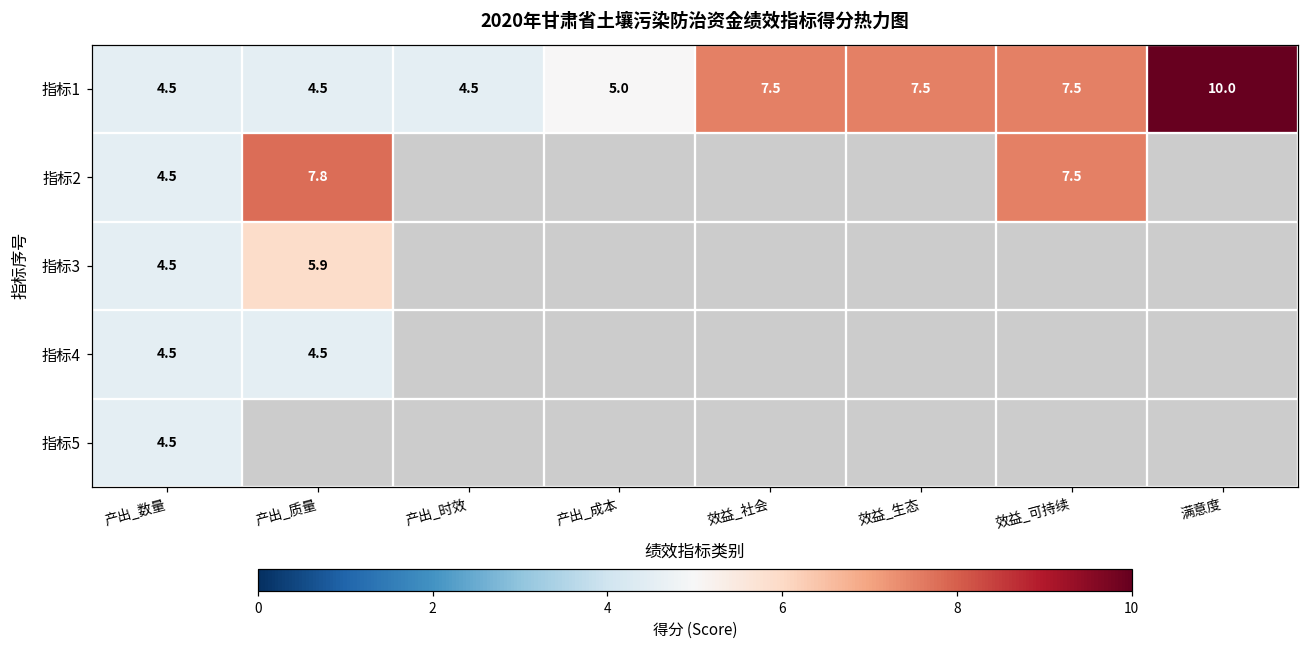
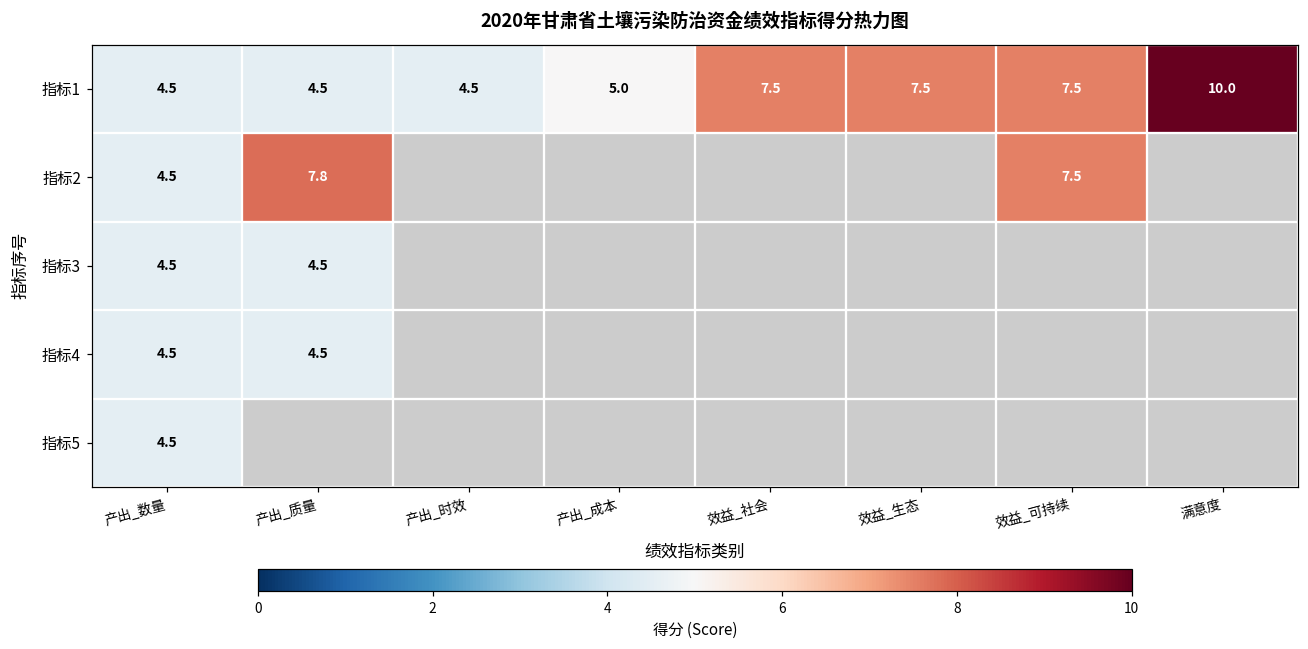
  {
    "指标1": {
      "产出_数量": 4.5,
      "产出_质量": 4.5,
      "产出_时效": 4.5,
      "产出_成本": 5.0,
      "效益_社会": 7.5,
      "效益_生态": 7.5,
      "效益_可持续": 7.5,
      "满意度": 10.0
    },
    "指标2": {
      "产出_数量": 4.5,
      "产出_质量": 7.8,
      "效益_可持续": 7.5
    },
    "指标3": {
      "产出_数量": 4.5,
-     "产出_质量": 5.9
+     "产出_质量": 4.5
    },
    "指标4": {
      "产出_数量": 4.5,
      "产出_质量": 4.5
    },
    "指标5": {
      "产出_数量": 4.5
    }
  }
